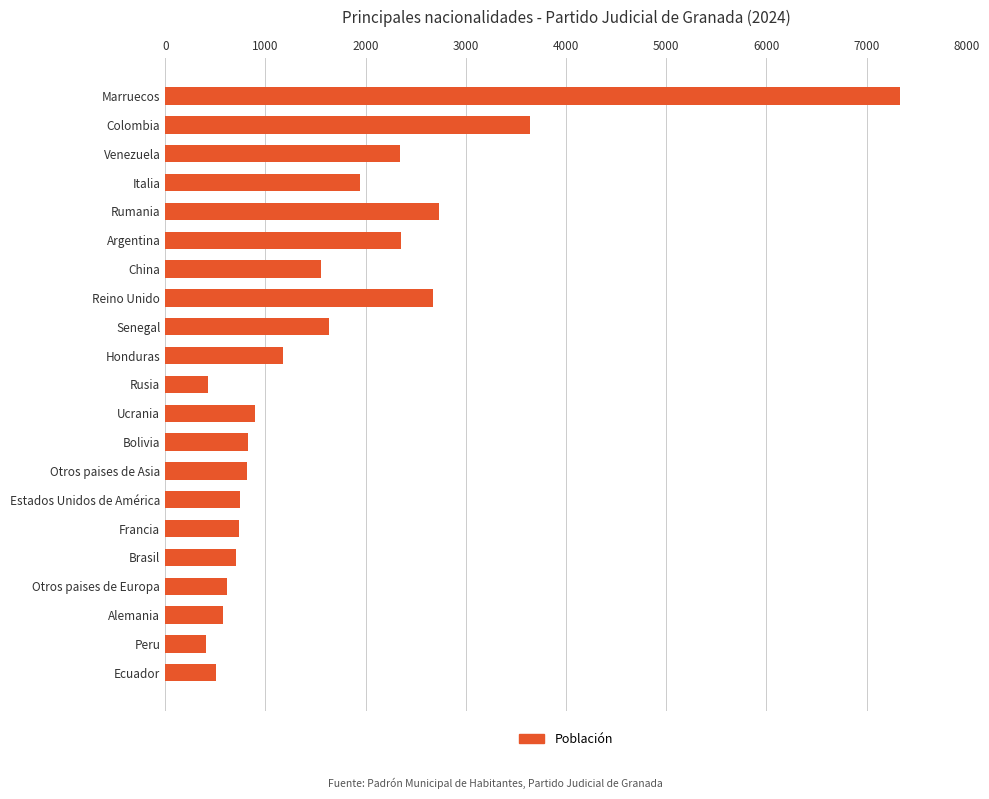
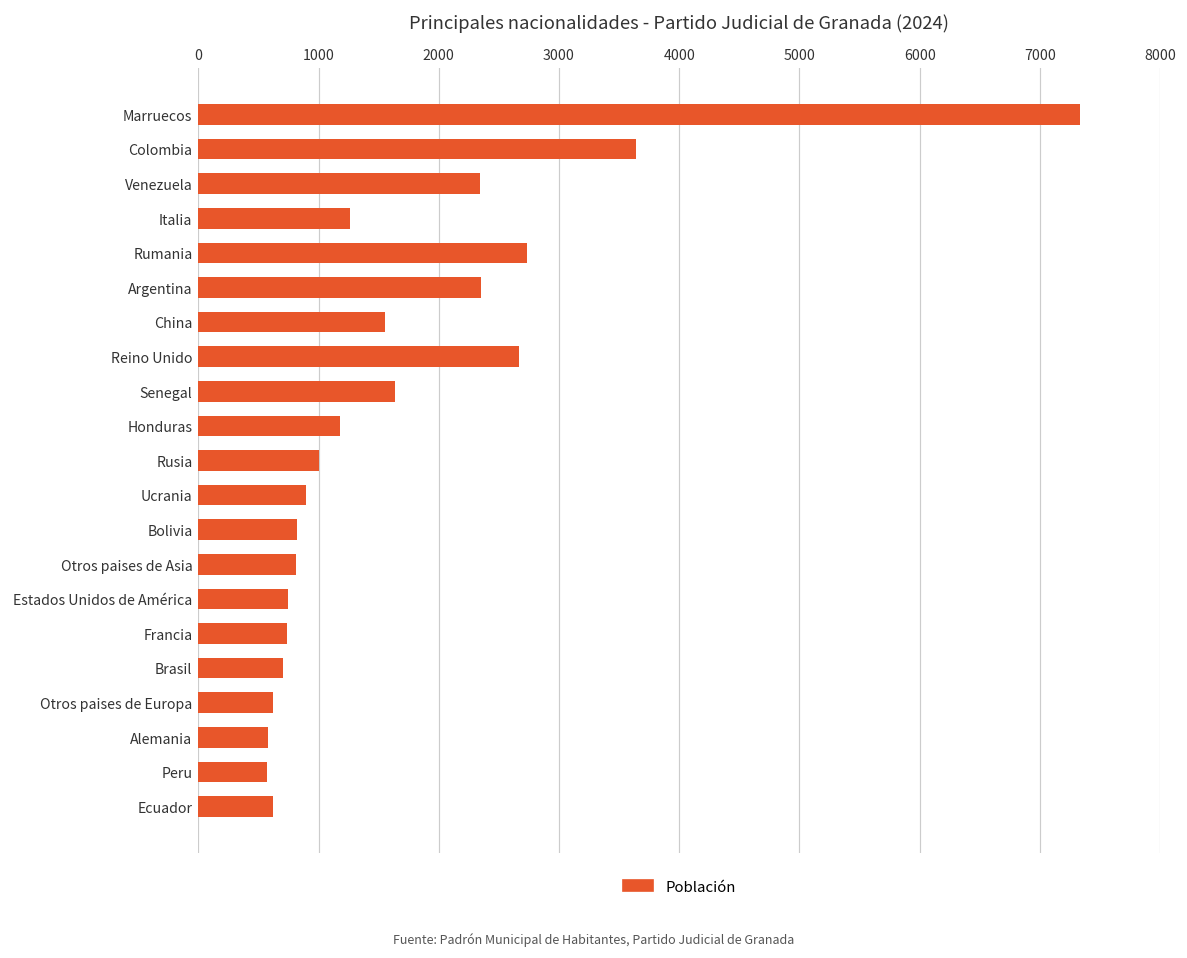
  {
    "Marruecos": 7340,
    "Colombia": 3640,
    "Venezuela": 2350,
-   "Italia": 1950,
+   "Italia": 1260,
    "Rumania": 2730,
    "Argentina": 2350,
    "China": 1550,
    "Reino Unido": 2670,
    "Senegal": 1640,
    "Honduras": 1180,
-   "Rusia": 430,
+   "Rusia": 1000,
    "Ucrania": 900,
    "Bolivia": 820,
    "Otros paises de Asia": 820,
    "Estados Unidos de América": 740,
    "Francia": 740,
    "Brasil": 700,
    "Otros paises de Europa": 620,
    "Alemania": 580,
-   "Peru": 410,
-   "Ecuador": 500
+   "Peru": 570,
+   "Ecuador": 630
  }
